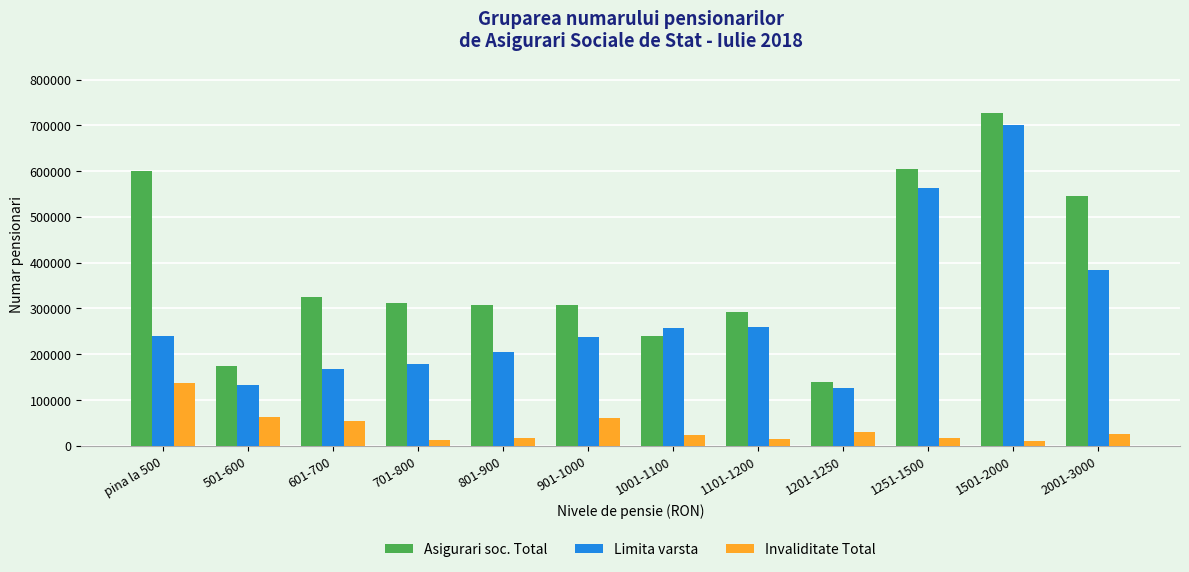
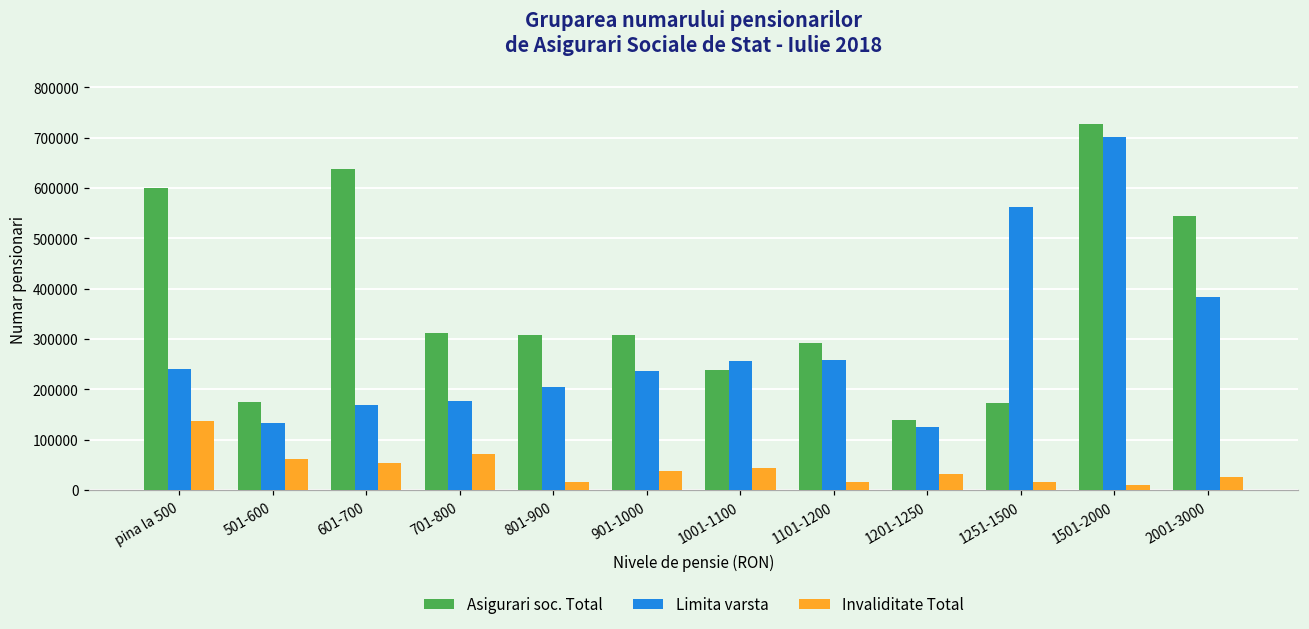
  {
    "Asigurari soc. Total": {
      "pina la 500": 600000,
      "501-600": 170000,
-     "601-700": 330000,
+     "601-700": 640000,
      "701-800": 310000,
      "801-900": 310000,
      "901-1000": 310000,
      "1001-1100": 240000,
      "1101-1200": 290000,
      "1201-1250": 140000,
-     "1251-1500": 600000,
+     "1251-1500": 170000,
      "1501-2000": 730000,
      "2001-3000": 550000
    },
    "Limita varsta": {
      "pina la 500": 240000,
      "501-600": 130000,
      "601-700": 170000,
      "701-800": 180000,
      "801-900": 200000,
      "901-1000": 240000,
      "1001-1100": 260000,
      "1101-1200": 260000,
      "1201-1250": 130000,
      "1251-1500": 560000,
      "1501-2000": 700000,
      "2001-3000": 380000
    },
    "Invaliditate Total": {
      "pina la 500": 140000,
      "501-600": 60000,
      "601-700": 50000,
-     "701-800": 10000,
+     "701-800": 70000,
      "801-900": 20000,
-     "901-1000": 60000,
-     "1001-1100": 20000,
+     "901-1000": 40000,
+     "1001-1100": 40000,
      "1101-1200": 20000,
      "1201-1250": 30000,
      "1251-1500": 20000,
      "1501-2000": 10000,
      "2001-3000": 30000
    }
  }
